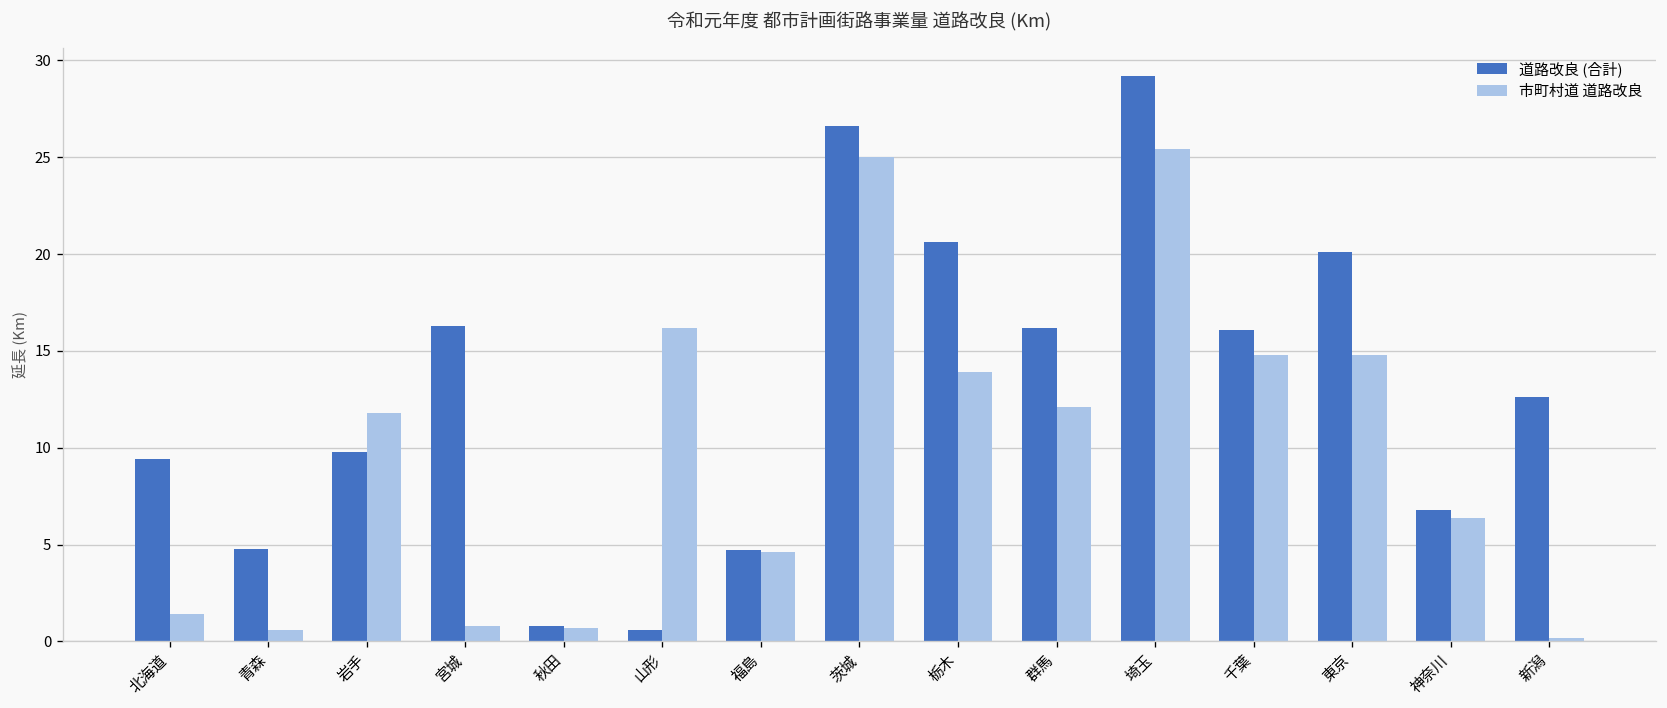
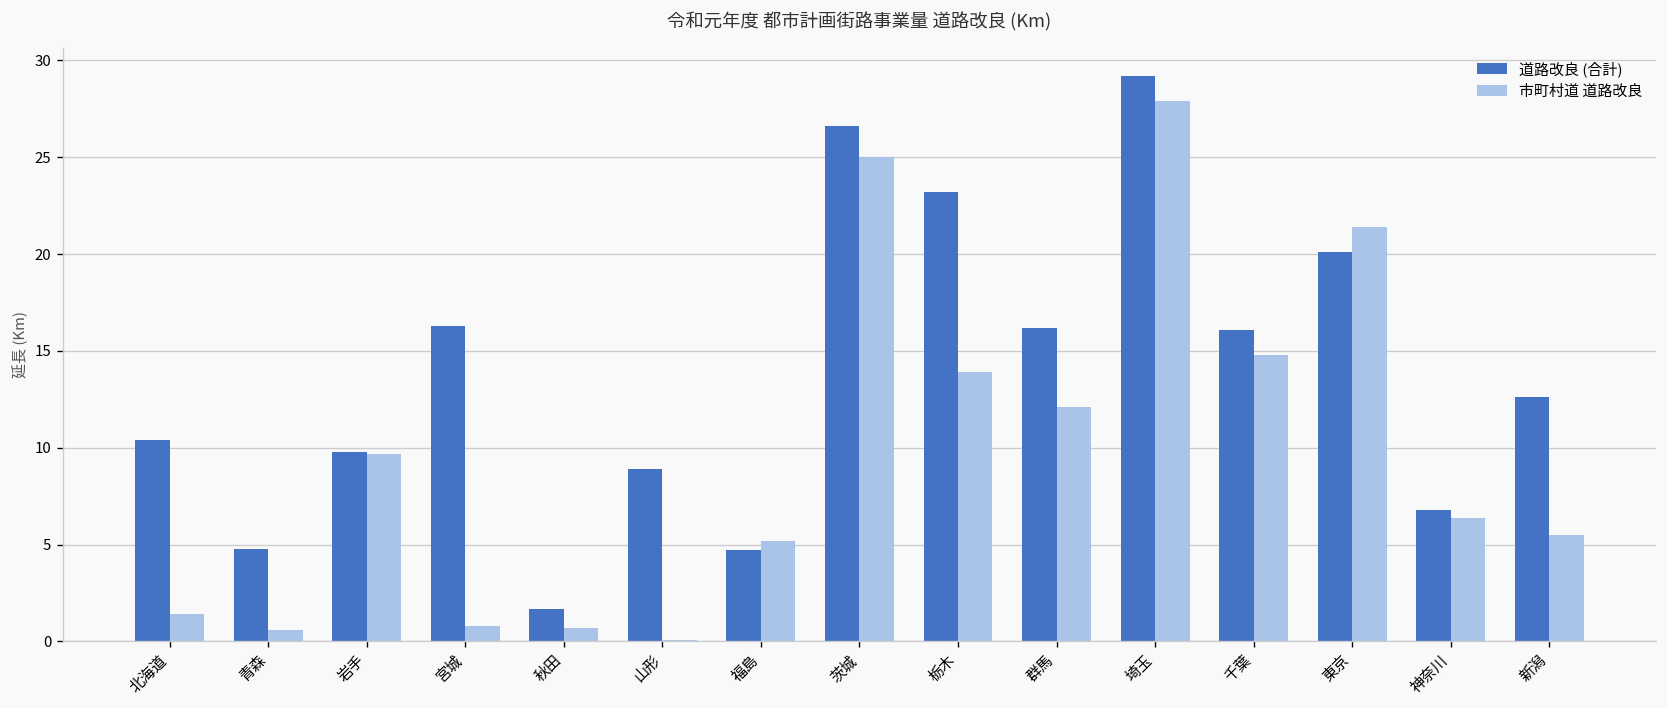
  {
    "道路改良 (合計)": {
-     "北海道": 9.4,
+     "北海道": 10.4,
      "青森": 4.8,
      "岩手": 9.8,
      "宮城": 16.3,
-     "秋田": 0.8,
-     "山形": 0.6,
+     "秋田": 1.7,
+     "山形": 8.9,
      "福島": 4.7,
      "茨城": 26.6,
-     "栃木": 20.6,
+     "栃木": 23.2,
      "群馬": 16.2,
      "埼玉": 29.2,
      "千葉": 16.1,
      "東京": 20.1,
      "神奈川": 6.8,
      "新潟": 12.6
    },
    "市町村道 道路改良": {
      "北海道": 1.4,
      "青森": 0.6,
-     "岩手": 11.8,
+     "岩手": 9.7,
      "宮城": 0.8,
      "秋田": 0.7,
-     "山形": 16.2,
-     "福島": 4.6,
+     "山形": 0.1,
+     "福島": 5.2,
      "茨城": 25.0,
      "栃木": 13.9,
      "群馬": 12.1,
-     "埼玉": 25.4,
+     "埼玉": 27.9,
      "千葉": 14.8,
-     "東京": 14.8,
+     "東京": 21.4,
      "神奈川": 6.4,
-     "新潟": 0.2
+     "新潟": 5.5
    }
  }
